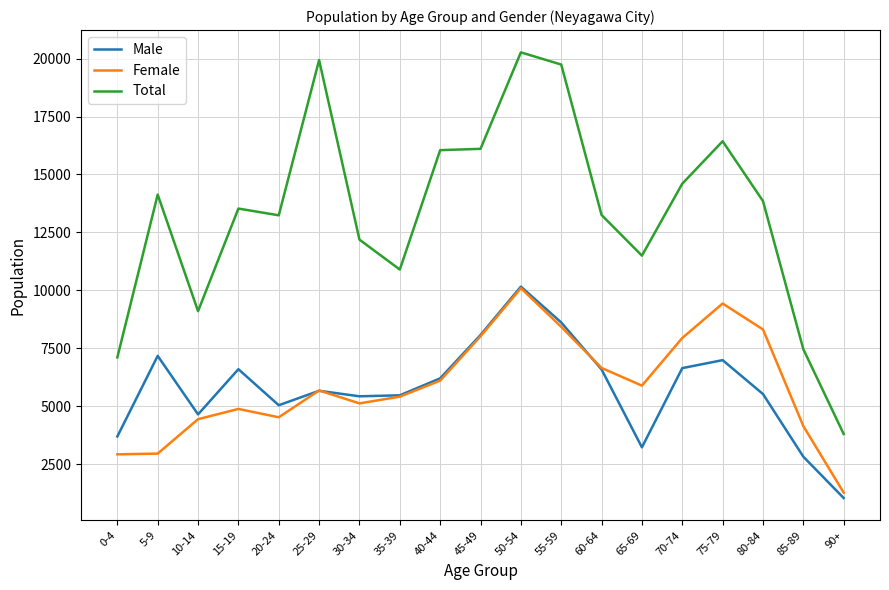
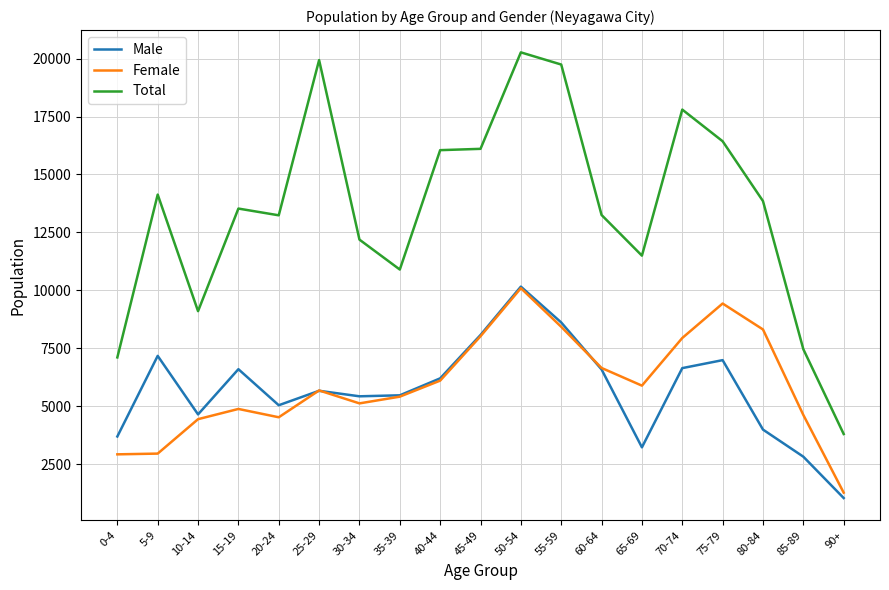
  {
    "Male": {
      "0-4": 3700,
      "5-9": 7200,
      "10-14": 4700,
      "15-19": 6600,
      "20-24": 5100,
      "30-34": 5400,
      "55-59": 8600,
      "65-69": 3200,
      "70-74": 6700,
      "75-79": 7000,
-     "80-84": 5500,
+     "80-84": 4000,
      "85-89": 2800,
      "90+": 1100
    },
    "Female": {
      "0-4": 2900,
      "5-9": 3000,
      "10-14": 4500,
      "15-19": 4900,
      "20-24": 4500,
      "30-34": 5100,
      "55-59": 8400,
      "65-69": 5900,
      "70-74": 8000,
      "75-79": 9400,
      "80-84": 8300,
-     "85-89": 4200,
+     "85-89": 4600,
      "90+": 1300
    },
    "Total": {
      "0-4": 7100,
      "5-9": 14100,
      "10-14": 9100,
      "15-19": 13500,
      "20-24": 13200,
      "25-29": 19900,
      "30-34": 12200,
      "35-39": 10900,
      "40-44": 16000,
      "45-49": 16100,
      "50-54": 20300,
      "55-59": 19700,
      "60-64": 13300,
      "65-69": 11500,
-     "70-74": 14600,
+     "70-74": 17800,
      "75-79": 16400,
      "80-84": 13900,
      "85-89": 7500,
      "90+": 3800
    }
  }
